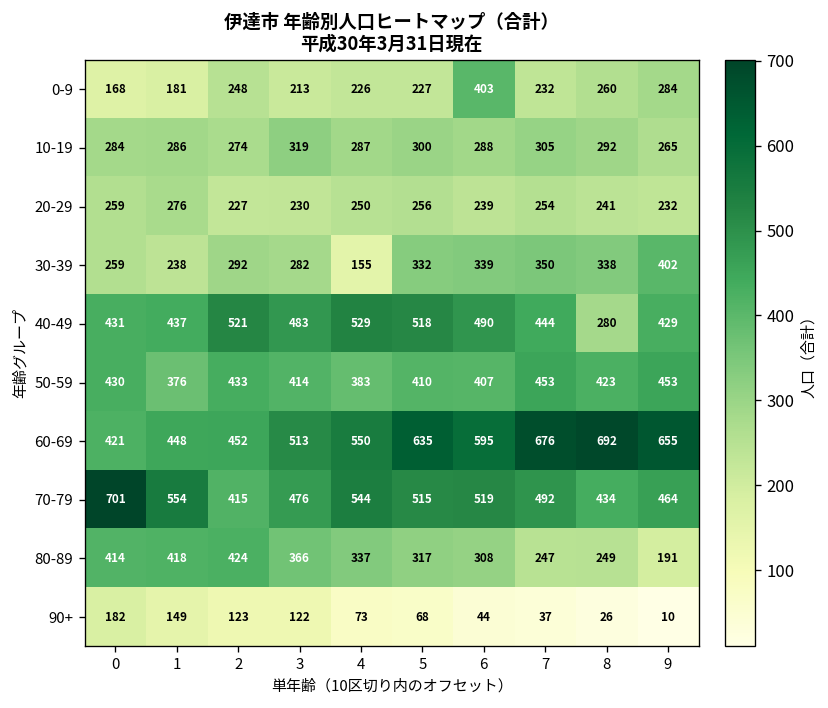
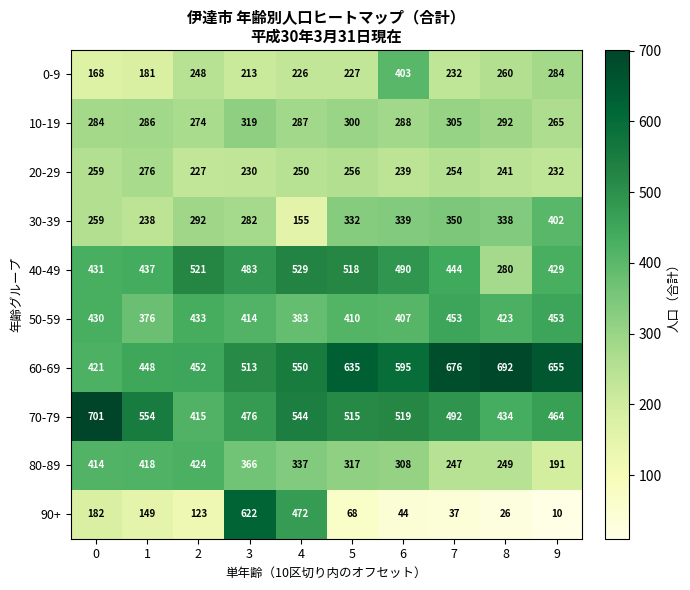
  {
    "0-9": {
      "0": 168,
      "1": 181,
      "2": 248,
      "3": 213,
      "4": 226,
      "5": 227,
      "6": 403,
      "7": 232,
      "8": 260,
      "9": 284
    },
    "10-19": {
      "0": 284,
      "1": 286,
      "2": 274,
      "3": 319,
      "4": 287,
      "5": 300,
      "6": 288,
      "7": 305,
      "8": 292,
      "9": 265
    },
    "20-29": {
      "0": 259,
      "1": 276,
      "2": 227,
      "3": 230,
      "4": 250,
      "5": 256,
      "6": 239,
      "7": 254,
      "8": 241,
      "9": 232
    },
    "30-39": {
      "0": 259,
      "1": 238,
      "2": 292,
      "3": 282,
      "4": 155,
      "5": 332,
      "6": 339,
      "7": 350,
      "8": 338,
      "9": 402
    },
    "40-49": {
      "0": 431,
      "1": 437,
      "2": 521,
      "3": 483,
      "4": 529,
      "5": 518,
      "6": 490,
      "7": 444,
      "8": 280,
      "9": 429
    },
    "50-59": {
      "0": 430,
      "1": 376,
      "2": 433,
      "3": 414,
      "4": 383,
      "5": 410,
      "6": 407,
      "7": 453,
      "8": 423,
      "9": 453
    },
    "60-69": {
      "0": 421,
      "1": 448,
      "2": 452,
      "3": 513,
      "4": 550,
      "5": 635,
      "6": 595,
      "7": 676,
      "8": 692,
      "9": 655
    },
    "70-79": {
      "0": 701,
      "1": 554,
      "2": 415,
      "3": 476,
      "4": 544,
      "5": 515,
      "6": 519,
      "7": 492,
      "8": 434,
      "9": 464
    },
    "80-89": {
      "0": 414,
      "1": 418,
      "2": 424,
      "3": 366,
      "4": 337,
      "5": 317,
      "6": 308,
      "7": 247,
      "8": 249,
      "9": 191
    },
    "90+": {
      "0": 182,
      "1": 149,
      "2": 123,
-     "3": 122,
-     "4": 73,
+     "3": 622,
+     "4": 472,
      "5": 68,
      "6": 44,
      "7": 37,
      "8": 26,
      "9": 10
    }
  }
